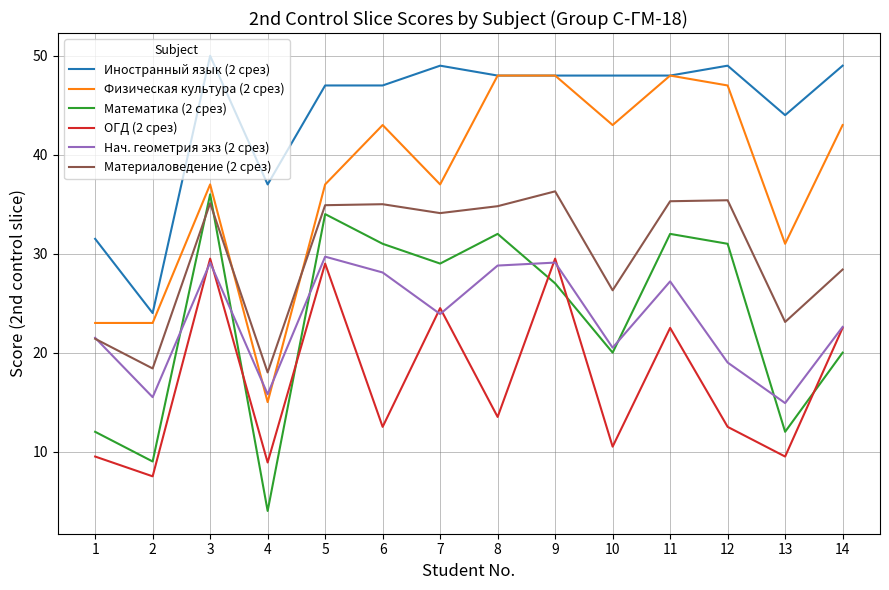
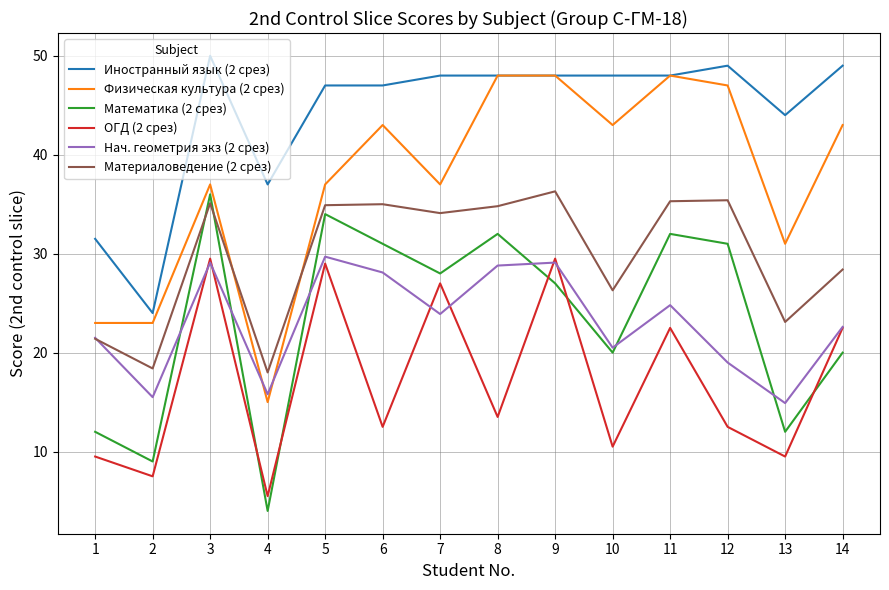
  {
    "Иностранный язык (2 срез)": {
      "1": 32,
      "2": 24,
      "4": 37,
      "5": 47,
      "6": 47,
-     "7": 49,
+     "7": 48,
      "10": 48,
      "12": 49,
      "13": 44,
      "14": 49
    },
    "Физическая культура (2 срез)": {
      "1": 23,
      "2": 23,
      "3": 37,
      "4": 15,
      "5": 37,
      "6": 43,
      "7": 37,
      "10": 43,
      "12": 47,
      "13": 31,
      "14": 43
    },
    "Математика (2 срез)": {
      "1": 12,
      "2": 9,
      "3": 36,
      "4": 4,
      "5": 34,
      "6": 31,
-     "7": 29,
+     "7": 28,
      "8": 32,
      "9": 27,
      "10": 20,
      "11": 32,
      "12": 31,
      "13": 12,
      "14": 20
    },
    "ОГД (2 срез)": {
      "1": 10,
      "2": 8,
      "3": 30,
-     "4": 9,
+     "4": 6,
      "5": 29,
      "6": 13,
-     "7": 25,
+     "7": 27,
      "8": 14,
      "9": 30,
      "10": 11,
      "11": 23,
      "12": 13,
      "13": 10
    },
    "Нач. геометрия экз (2 срез)": {
      "2": 16,
      "3": 29,
      "4": 16,
      "5": 30,
      "6": 28,
      "7": 24,
      "8": 29,
      "9": 29,
      "10": 21,
-     "11": 27,
+     "11": 25,
      "12": 19,
      "13": 15
    },
    "Материаловедение (2 срез)": {
      "2": 18,
      "3": 35,
      "4": 18,
      "5": 35,
      "6": 35,
      "7": 34,
      "8": 35,
      "9": 36,
      "10": 26,
      "11": 35,
      "12": 35,
      "13": 23,
      "14": 28
    }
  }
